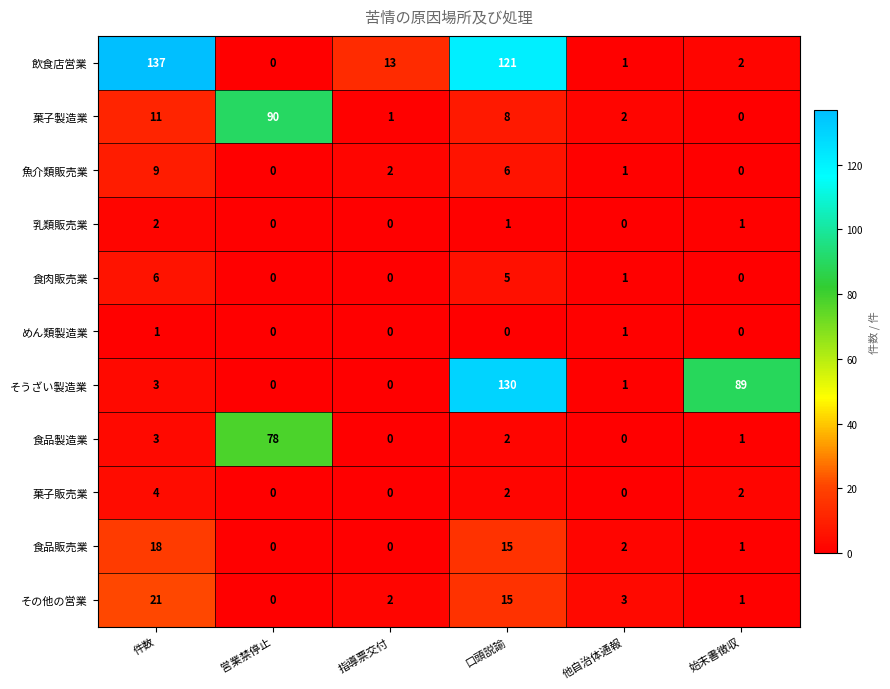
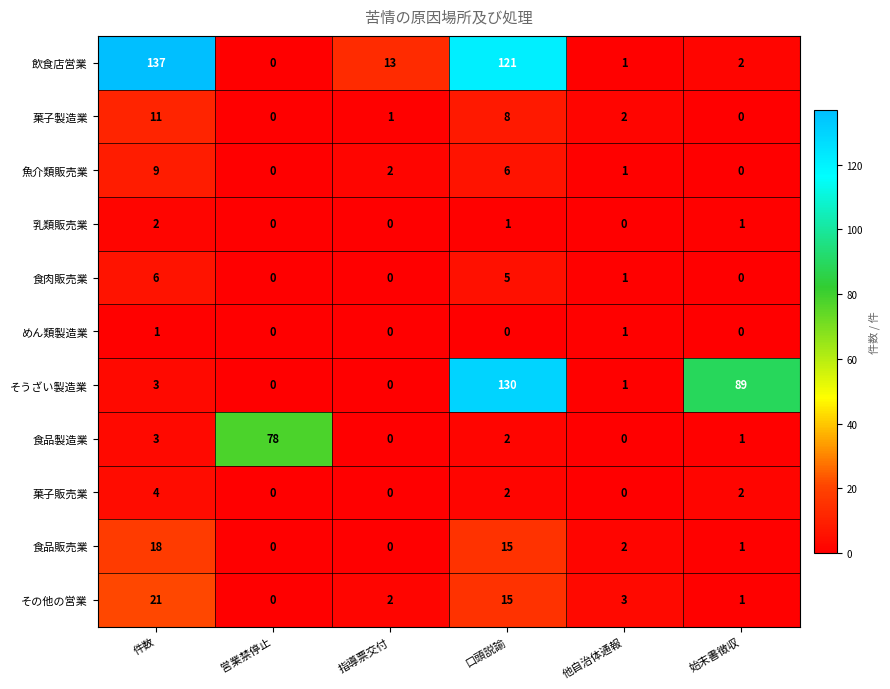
  {
    "飲食店営業": {
      "件数": 137,
      "営業禁停止": 0,
      "指導票交付": 13,
      "口頭説諭": 121,
      "他自治体通報": 1,
      "始末書徴収": 2
    },
    "菓子製造業": {
      "件数": 11,
-     "営業禁停止": 90,
+     "営業禁停止": 0,
      "指導票交付": 1,
      "口頭説諭": 8,
      "他自治体通報": 2,
      "始末書徴収": 0
    },
    "魚介類販売業": {
      "件数": 9,
      "営業禁停止": 0,
      "指導票交付": 2,
      "口頭説諭": 6,
      "他自治体通報": 1,
      "始末書徴収": 0
    },
    "乳類販売業": {
      "件数": 2,
      "営業禁停止": 0,
      "指導票交付": 0,
      "口頭説諭": 1,
      "他自治体通報": 0,
      "始末書徴収": 1
    },
    "食肉販売業": {
      "件数": 6,
      "営業禁停止": 0,
      "指導票交付": 0,
      "口頭説諭": 5,
      "他自治体通報": 1,
      "始末書徴収": 0
    },
    "めん類製造業": {
      "件数": 1,
      "営業禁停止": 0,
      "指導票交付": 0,
      "口頭説諭": 0,
      "他自治体通報": 1,
      "始末書徴収": 0
    },
    "そうざい製造業": {
      "件数": 3,
      "営業禁停止": 0,
      "指導票交付": 0,
      "口頭説諭": 130,
      "他自治体通報": 1,
      "始末書徴収": 89
    },
    "食品製造業": {
      "件数": 3,
      "営業禁停止": 78,
      "指導票交付": 0,
      "口頭説諭": 2,
      "他自治体通報": 0,
      "始末書徴収": 1
    },
    "菓子販売業": {
      "件数": 4,
      "営業禁停止": 0,
      "指導票交付": 0,
      "口頭説諭": 2,
      "他自治体通報": 0,
      "始末書徴収": 2
    },
    "食品販売業": {
      "件数": 18,
      "営業禁停止": 0,
      "指導票交付": 0,
      "口頭説諭": 15,
      "他自治体通報": 2,
      "始末書徴収": 1
    },
    "その他の営業": {
      "件数": 21,
      "営業禁停止": 0,
      "指導票交付": 2,
      "口頭説諭": 15,
      "他自治体通報": 3,
      "始末書徴収": 1
    }
  }
